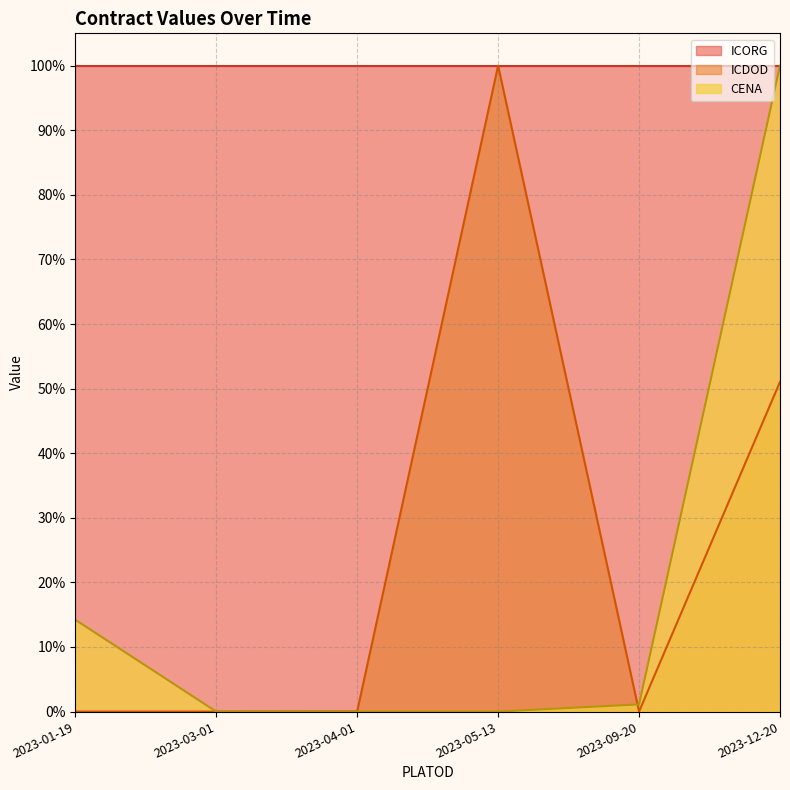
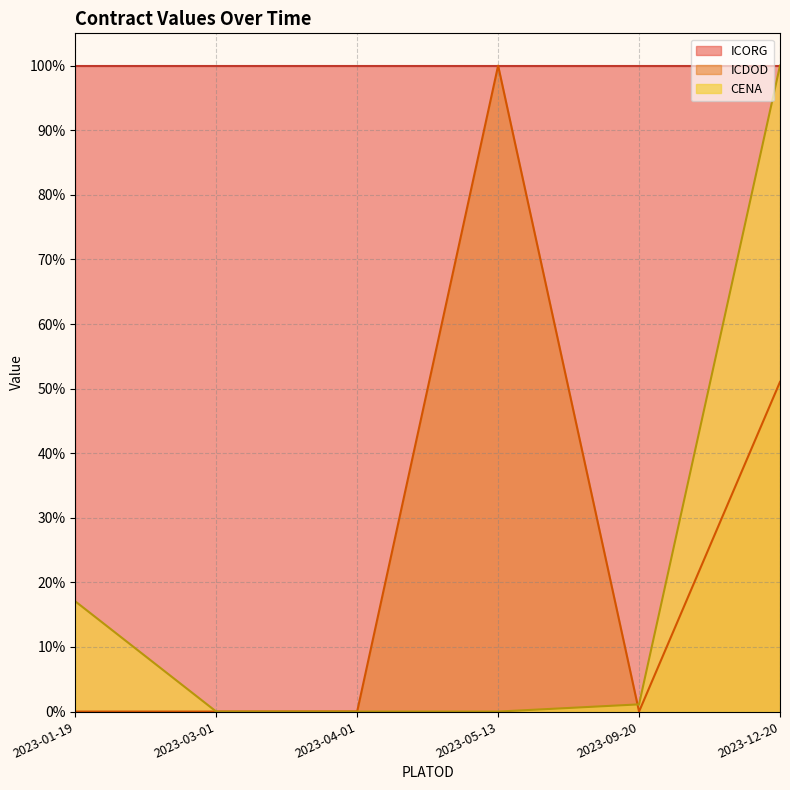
  {
    "CENA": {
-     "2023-01-19": "14%",
+     "2023-01-19": "17%",
      "2023-05-13": "0%",
      "2023-09-20": "1%"
    }
  }
